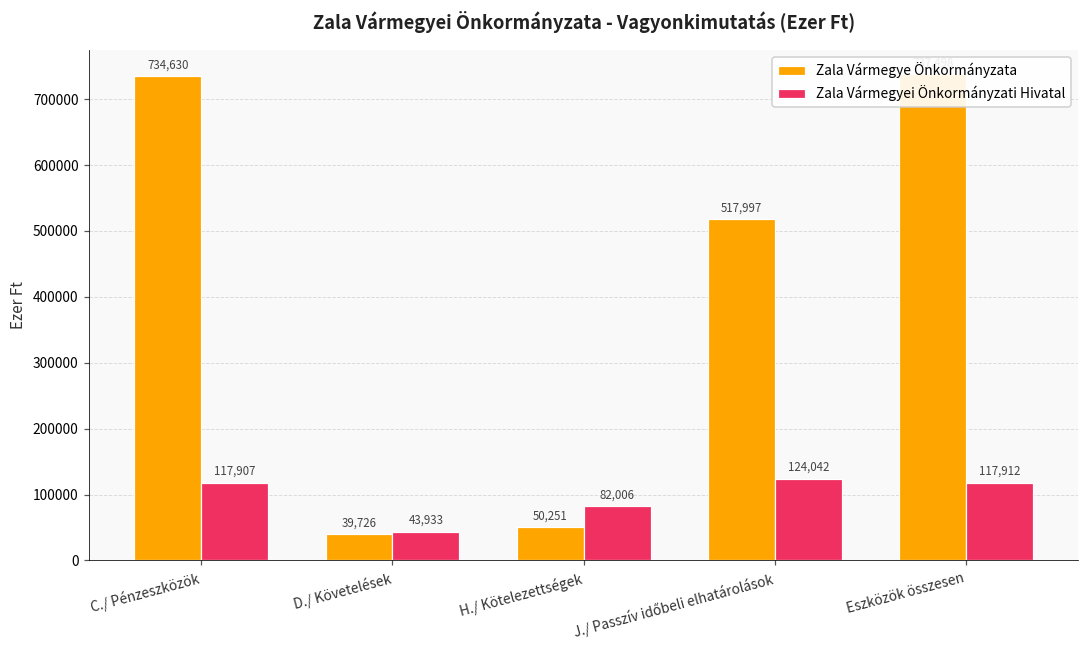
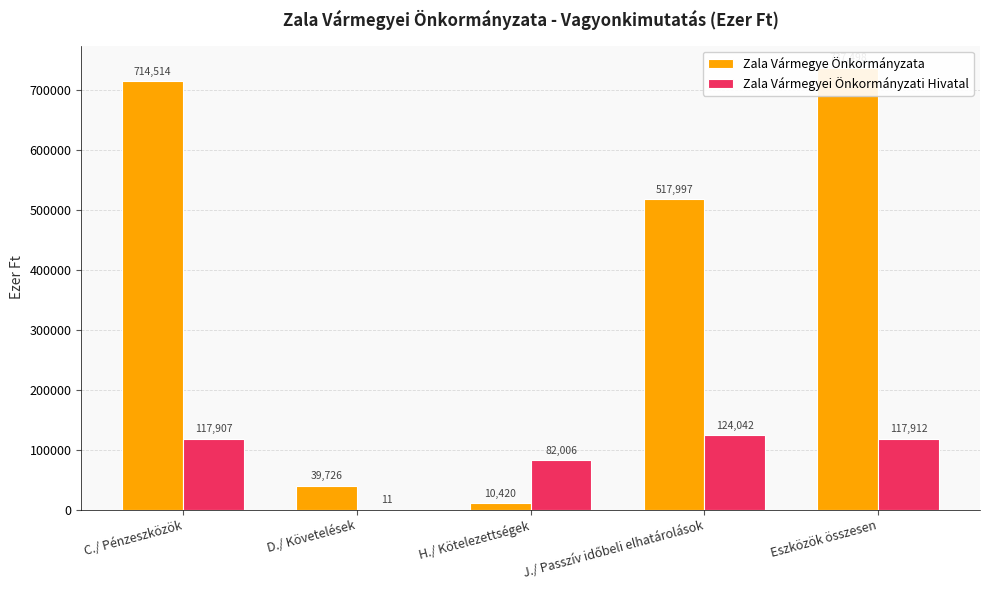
  {
    "Zala Vármegye Önkormányzata": {
-     "C./ Pénzeszközök": "734,630",
+     "C./ Pénzeszközök": "714,514",
      "D./ Követelések": "39,726",
-     "H./ Kötelezettségek": "50,251",
+     "H./ Kötelezettségek": "10,420",
      "J./ Passzív időbeli elhatárolások": "517,997"
    },
    "Zala Vármegyei Önkormányzati Hivatal": {
      "C./ Pénzeszközök": "117,907",
-     "D./ Követelések": "43,933",
+     "D./ Követelések": "11",
      "H./ Kötelezettségek": "82,006",
      "J./ Passzív időbeli elhatárolások": "124,042",
      "Eszközök összesen": "117,912"
    }
  }
